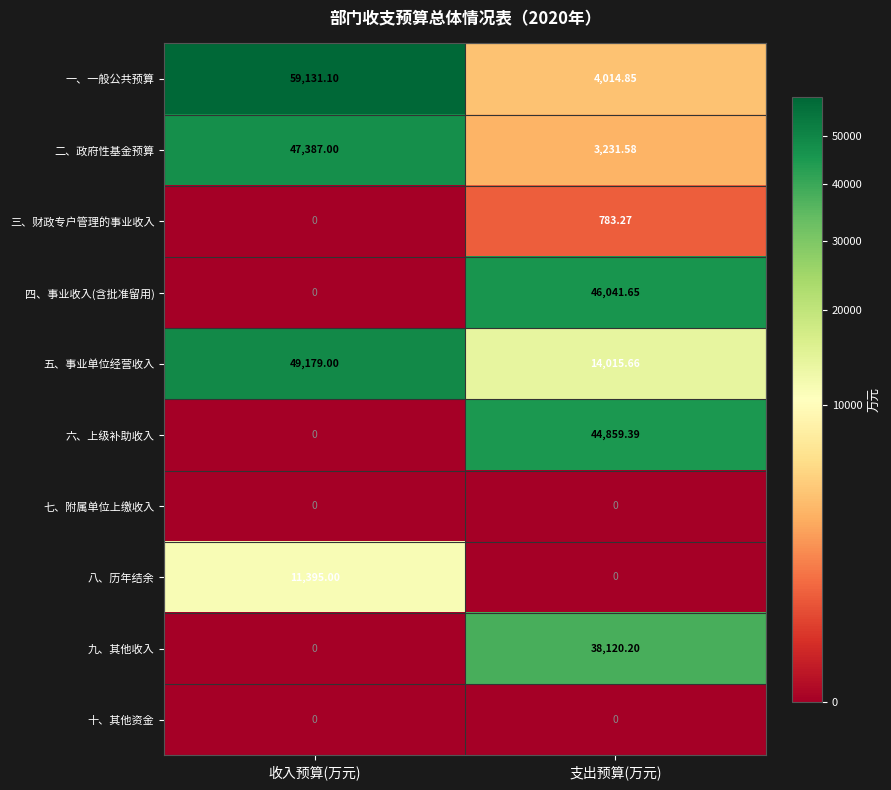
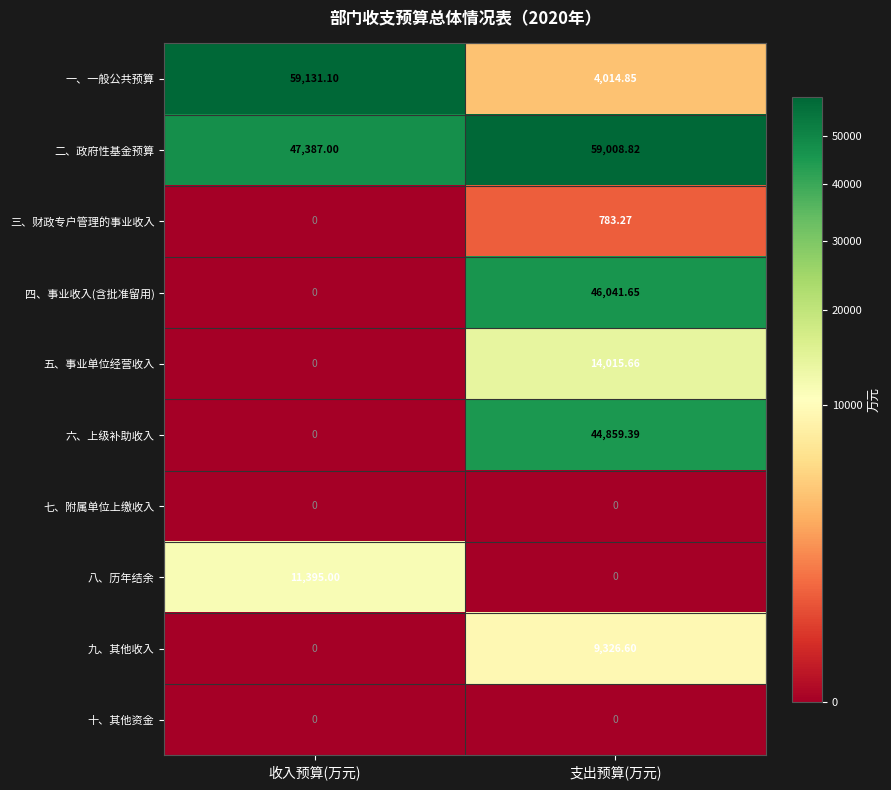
  {
    "一、一般公共预算": {
      "收入预算(万元)": "59,131.10",
      "支出预算(万元)": "4,014.85"
    },
    "二、政府性基金预算": {
      "收入预算(万元)": "47,387.00",
-     "支出预算(万元)": "3,231.58"
+     "支出预算(万元)": "59,008.82"
    },
    "三、财政专户管理的事业收入": {
      "收入预算(万元)": "0",
      "支出预算(万元)": "783.27"
    },
    "四、事业收入(含批准留用)": {
      "收入预算(万元)": "0",
      "支出预算(万元)": "46,041.65"
    },
    "五、事业单位经营收入": {
-     "收入预算(万元)": "49,179.00",
+     "收入预算(万元)": "0",
      "支出预算(万元)": "14,015.66"
    },
    "六、上级补助收入": {
      "收入预算(万元)": "0",
      "支出预算(万元)": "44,859.39"
    },
    "七、附属单位上缴收入": {
      "收入预算(万元)": "0",
      "支出预算(万元)": "0"
    },
    "八、历年结余": {
      "收入预算(万元)": "11,395.00",
      "支出预算(万元)": "0"
    },
    "九、其他收入": {
      "收入预算(万元)": "0",
-     "支出预算(万元)": "38,120.20"
+     "支出预算(万元)": "9,326.60"
    },
    "十、其他资金": {
      "收入预算(万元)": "0",
      "支出预算(万元)": "0"
    }
  }
